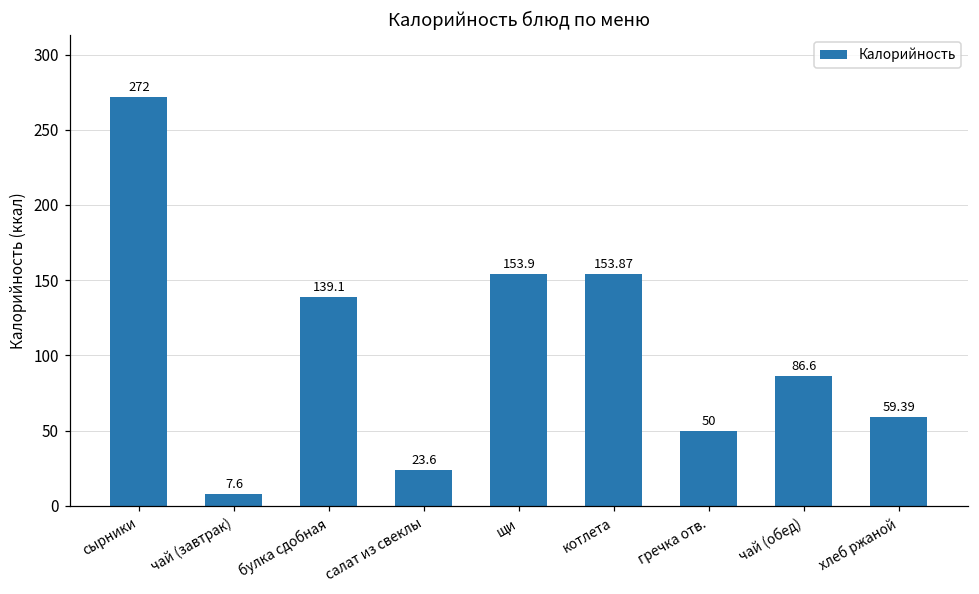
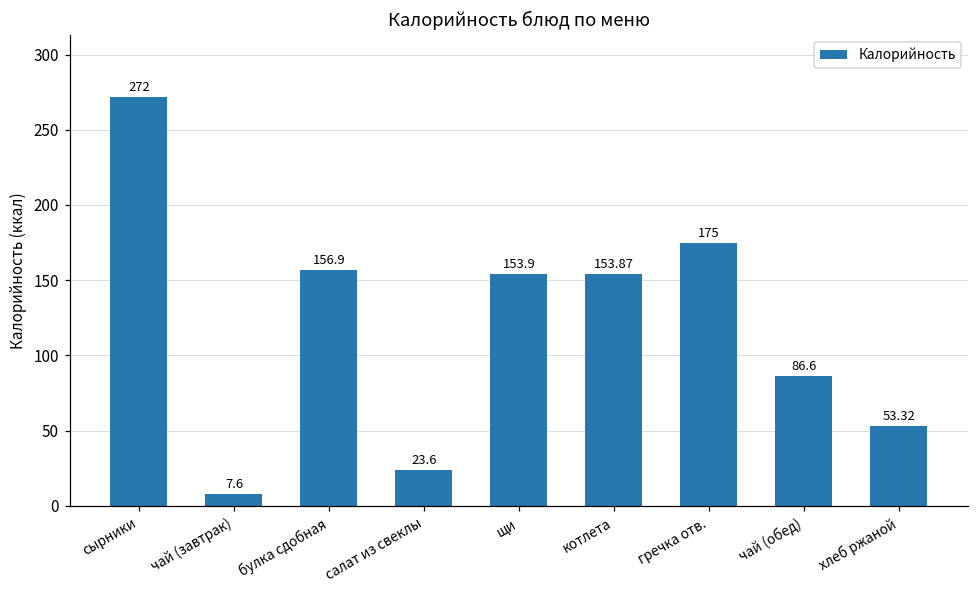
  {
    "сырники": 272,
    "чай (завтрак)": 7.6,
-   "булка сдобная": 139.1,
+   "булка сдобная": 156.9,
    "салат из свеклы": 23.6,
    "щи": 153.9,
    "котлета": 153.87,
-   "гречка отв.": 50,
+   "гречка отв.": 175,
    "чай (обед)": 86.6,
-   "хлеб ржаной": 59.39
+   "хлеб ржаной": 53.32
  }
